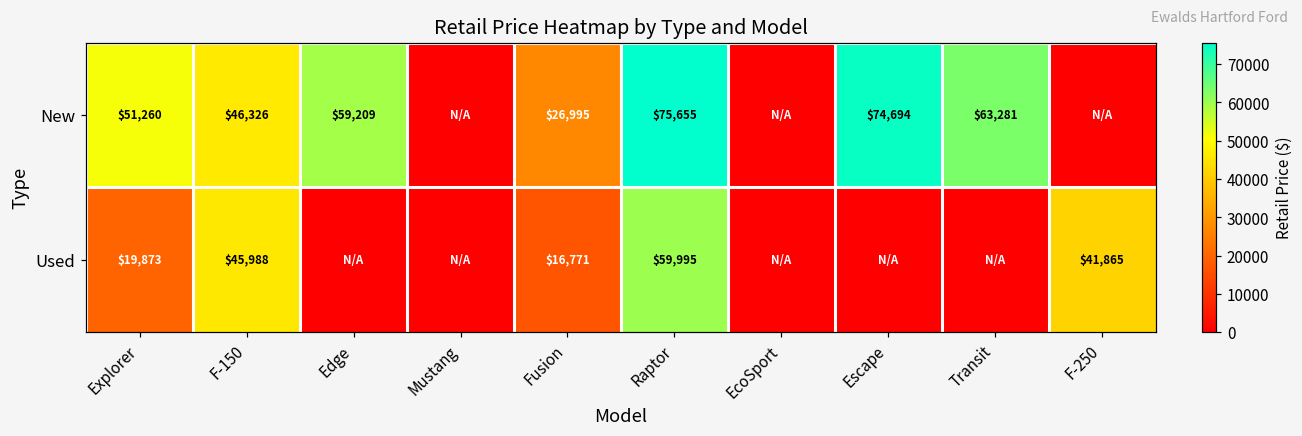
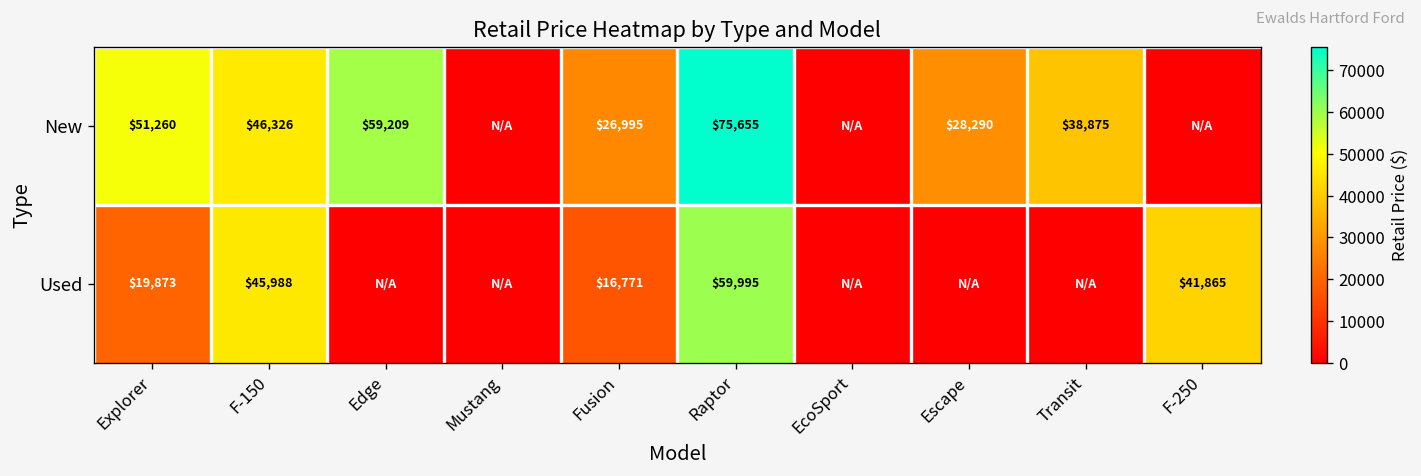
  {
    "New": {
      "Explorer": "$51,260",
      "F-150": "$46,326",
      "Edge": "$59,209",
      "Fusion": "$26,995",
      "Raptor": "$75,655",
-     "Escape": "$74,694",
-     "Transit": "$63,281"
+     "Escape": "$28,290",
+     "Transit": "$38,875"
    },
    "Used": {
      "Explorer": "$19,873",
      "F-150": "$45,988",
      "Fusion": "$16,771",
      "Raptor": "$59,995",
      "F-250": "$41,865"
    }
  }
